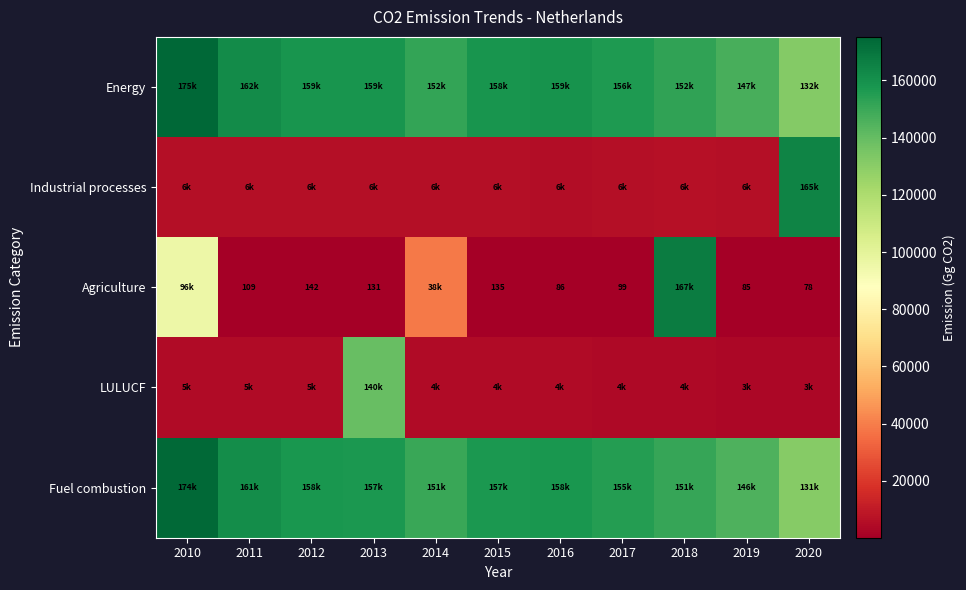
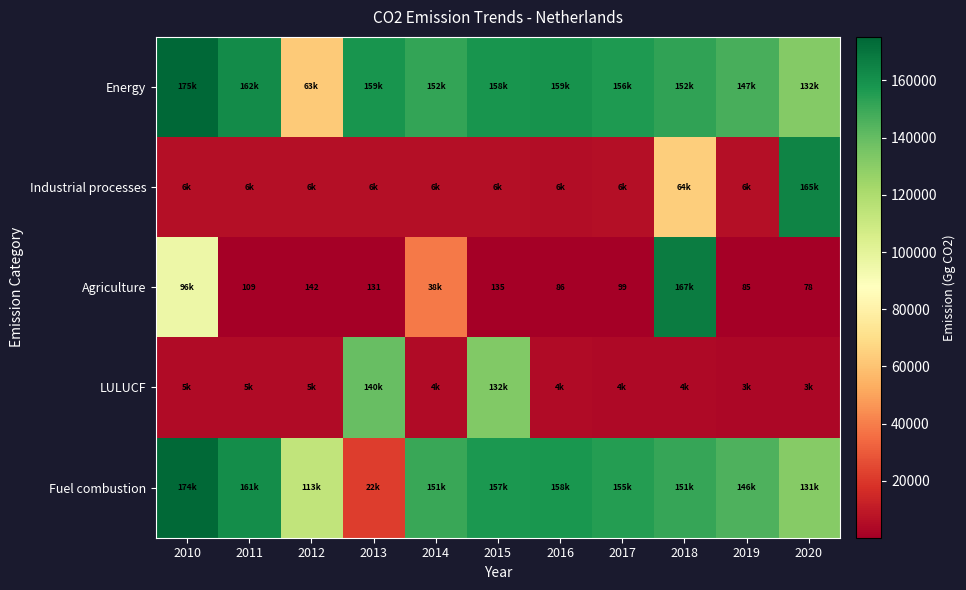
  {
    "Energy": {
      "2010": "175k",
      "2011": "162k",
-     "2012": "159k",
+     "2012": "63k",
      "2013": "159k",
      "2014": "152k",
      "2015": "158k",
      "2016": "159k",
      "2017": "156k",
      "2018": "152k",
      "2019": "147k",
      "2020": "132k"
    },
    "Industrial processes": {
      "2010": "6k",
      "2011": "6k",
      "2012": "6k",
      "2013": "6k",
      "2014": "6k",
      "2015": "6k",
      "2016": "6k",
      "2017": "6k",
-     "2018": "6k",
+     "2018": "64k",
      "2019": "6k",
      "2020": "165k"
    },
    "Agriculture": {
      "2010": "96k",
      "2011": "109",
      "2012": "142",
      "2013": "131",
      "2014": "38k",
      "2015": "135",
      "2016": "86",
      "2017": "99",
      "2018": "167k",
      "2019": "85",
      "2020": "78"
    },
    "LULUCF": {
      "2010": "5k",
      "2011": "5k",
      "2012": "5k",
      "2013": "140k",
      "2014": "4k",
-     "2015": "4k",
+     "2015": "132k",
      "2016": "4k",
      "2017": "4k",
      "2018": "4k",
      "2019": "3k",
      "2020": "3k"
    },
    "Fuel combustion": {
      "2010": "174k",
      "2011": "161k",
-     "2012": "158k",
-     "2013": "157k",
+     "2012": "113k",
+     "2013": "22k",
      "2014": "151k",
      "2015": "157k",
      "2016": "158k",
      "2017": "155k",
      "2018": "151k",
      "2019": "146k",
      "2020": "131k"
    }
  }
